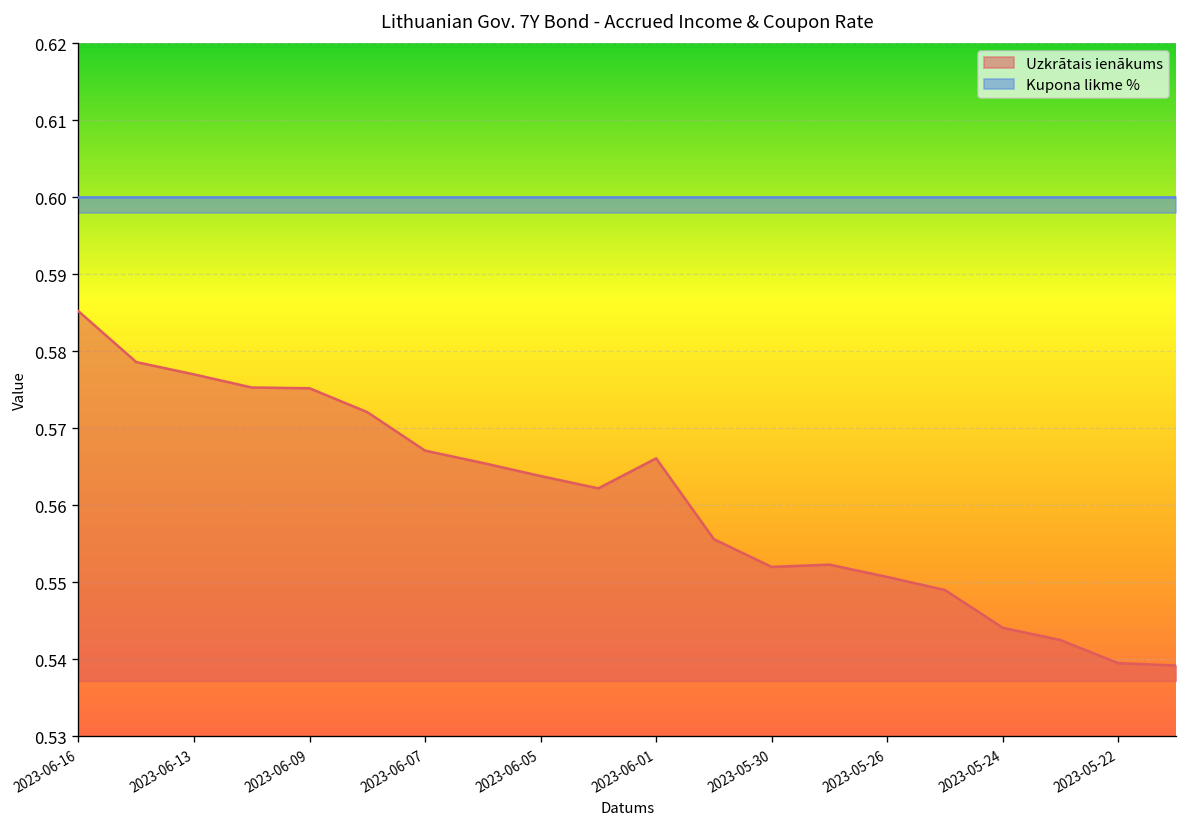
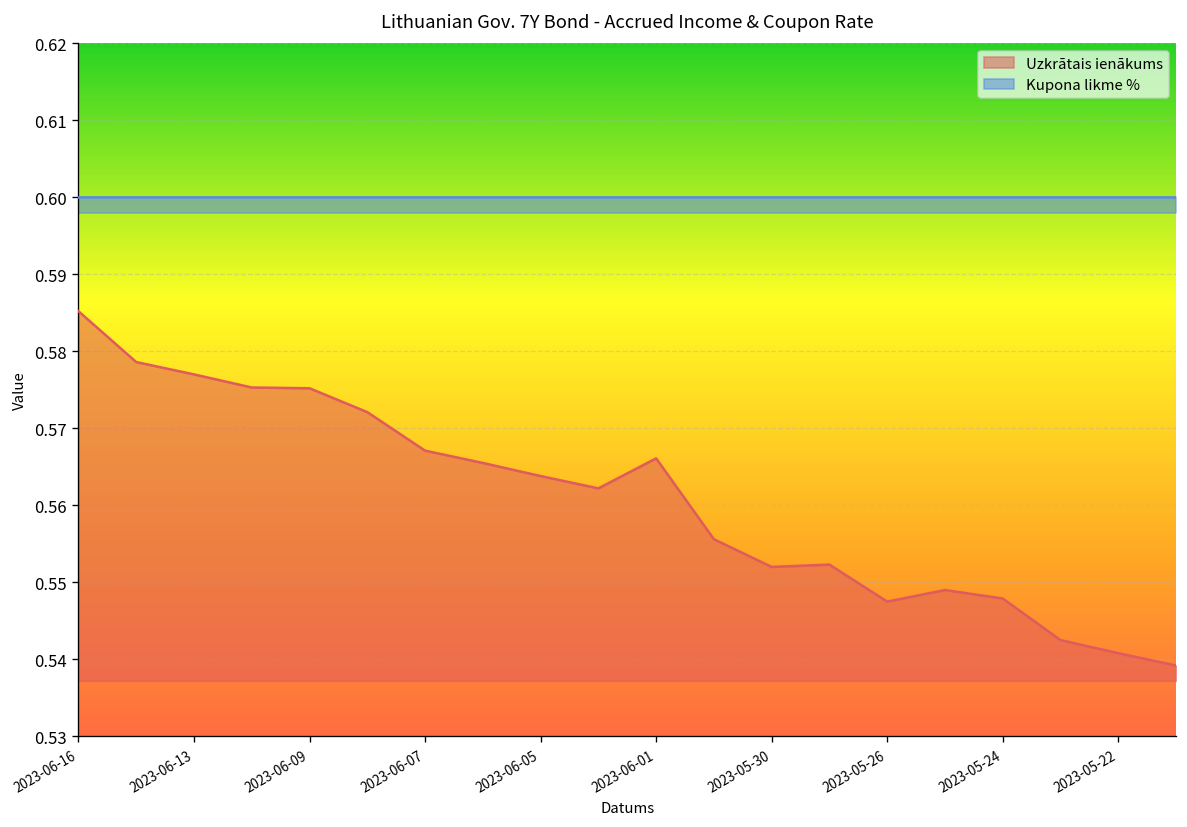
  {
    "Uzkrātais ienākums": {
      "2023-06-16": 0.585,
      "2023-06-13": 0.577,
      "2023-06-09": 0.575,
      "2023-06-07": 0.567,
      "2023-06-05": 0.564,
      "2023-06-01": 0.566,
      "2023-05-30": 0.552,
-     "2023-05-26": 0.551,
-     "2023-05-24": 0.544,
-     "2023-05-22": 0.540
+     "2023-05-26": 0.548,
+     "2023-05-24": 0.548,
+     "2023-05-22": 0.541
    },
    "Kupona likme %": {
      "2023-06-16": 0.600,
      "2023-06-13": 0.600,
      "2023-06-09": 0.600,
      "2023-06-07": 0.600,
      "2023-06-05": 0.600,
      "2023-06-01": 0.600,
      "2023-05-30": 0.600,
      "2023-05-26": 0.600,
      "2023-05-24": 0.600,
      "2023-05-22": 0.600
    }
  }
